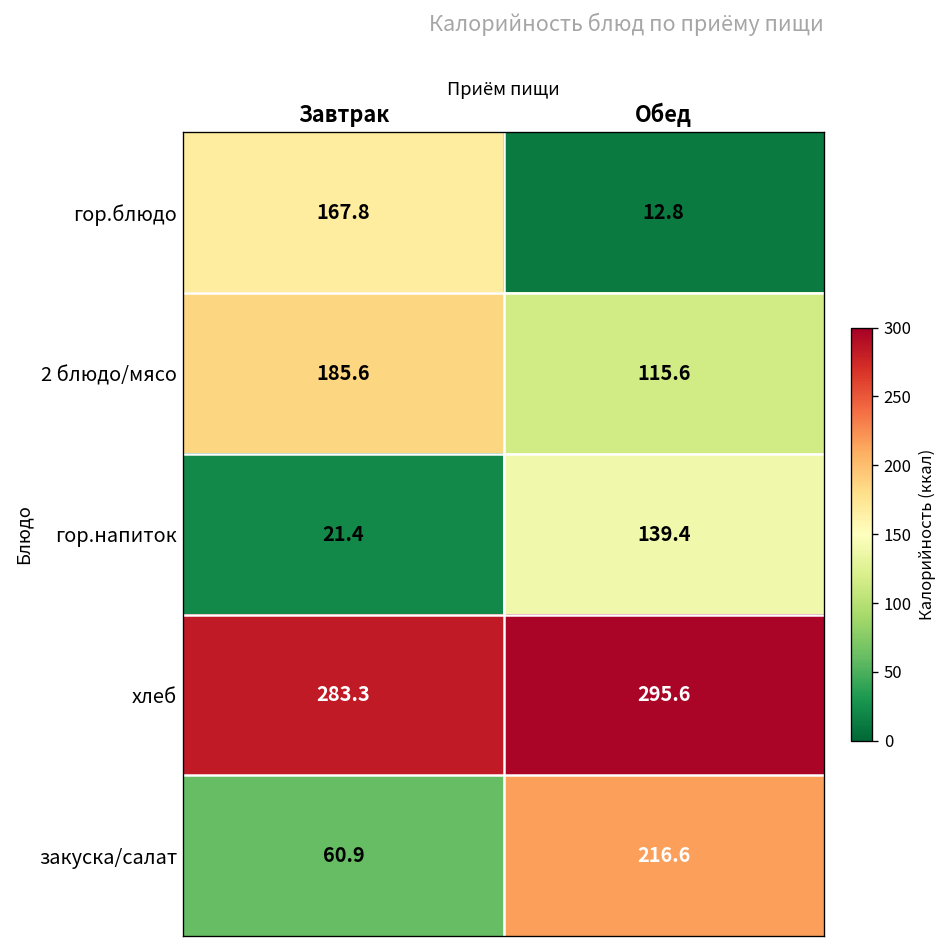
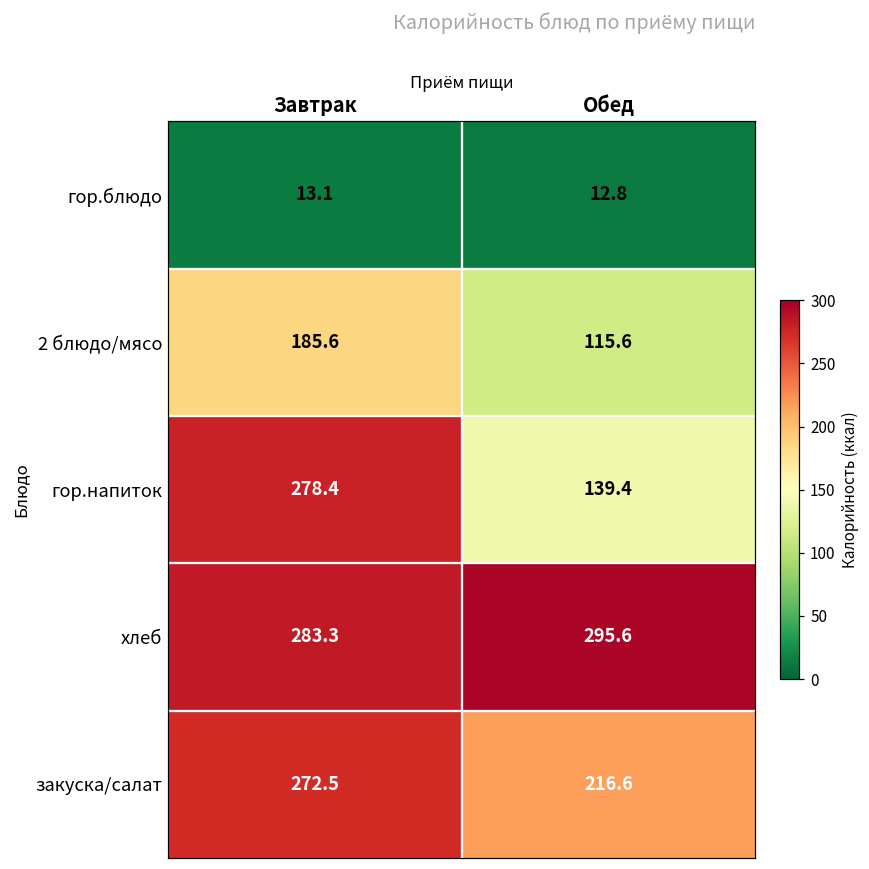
  {
    "гор.блюдо": {
-     "Завтрак": 167.8,
+     "Завтрак": 13.1,
      "Обед": 12.8
    },
    "2 блюдо/мясо": {
      "Завтрак": 185.6,
      "Обед": 115.6
    },
    "гор.напиток": {
-     "Завтрак": 21.4,
+     "Завтрак": 278.4,
      "Обед": 139.4
    },
    "хлеб": {
      "Завтрак": 283.3,
      "Обед": 295.6
    },
    "закуска/салат": {
-     "Завтрак": 60.9,
+     "Завтрак": 272.5,
      "Обед": 216.6
    }
  }
